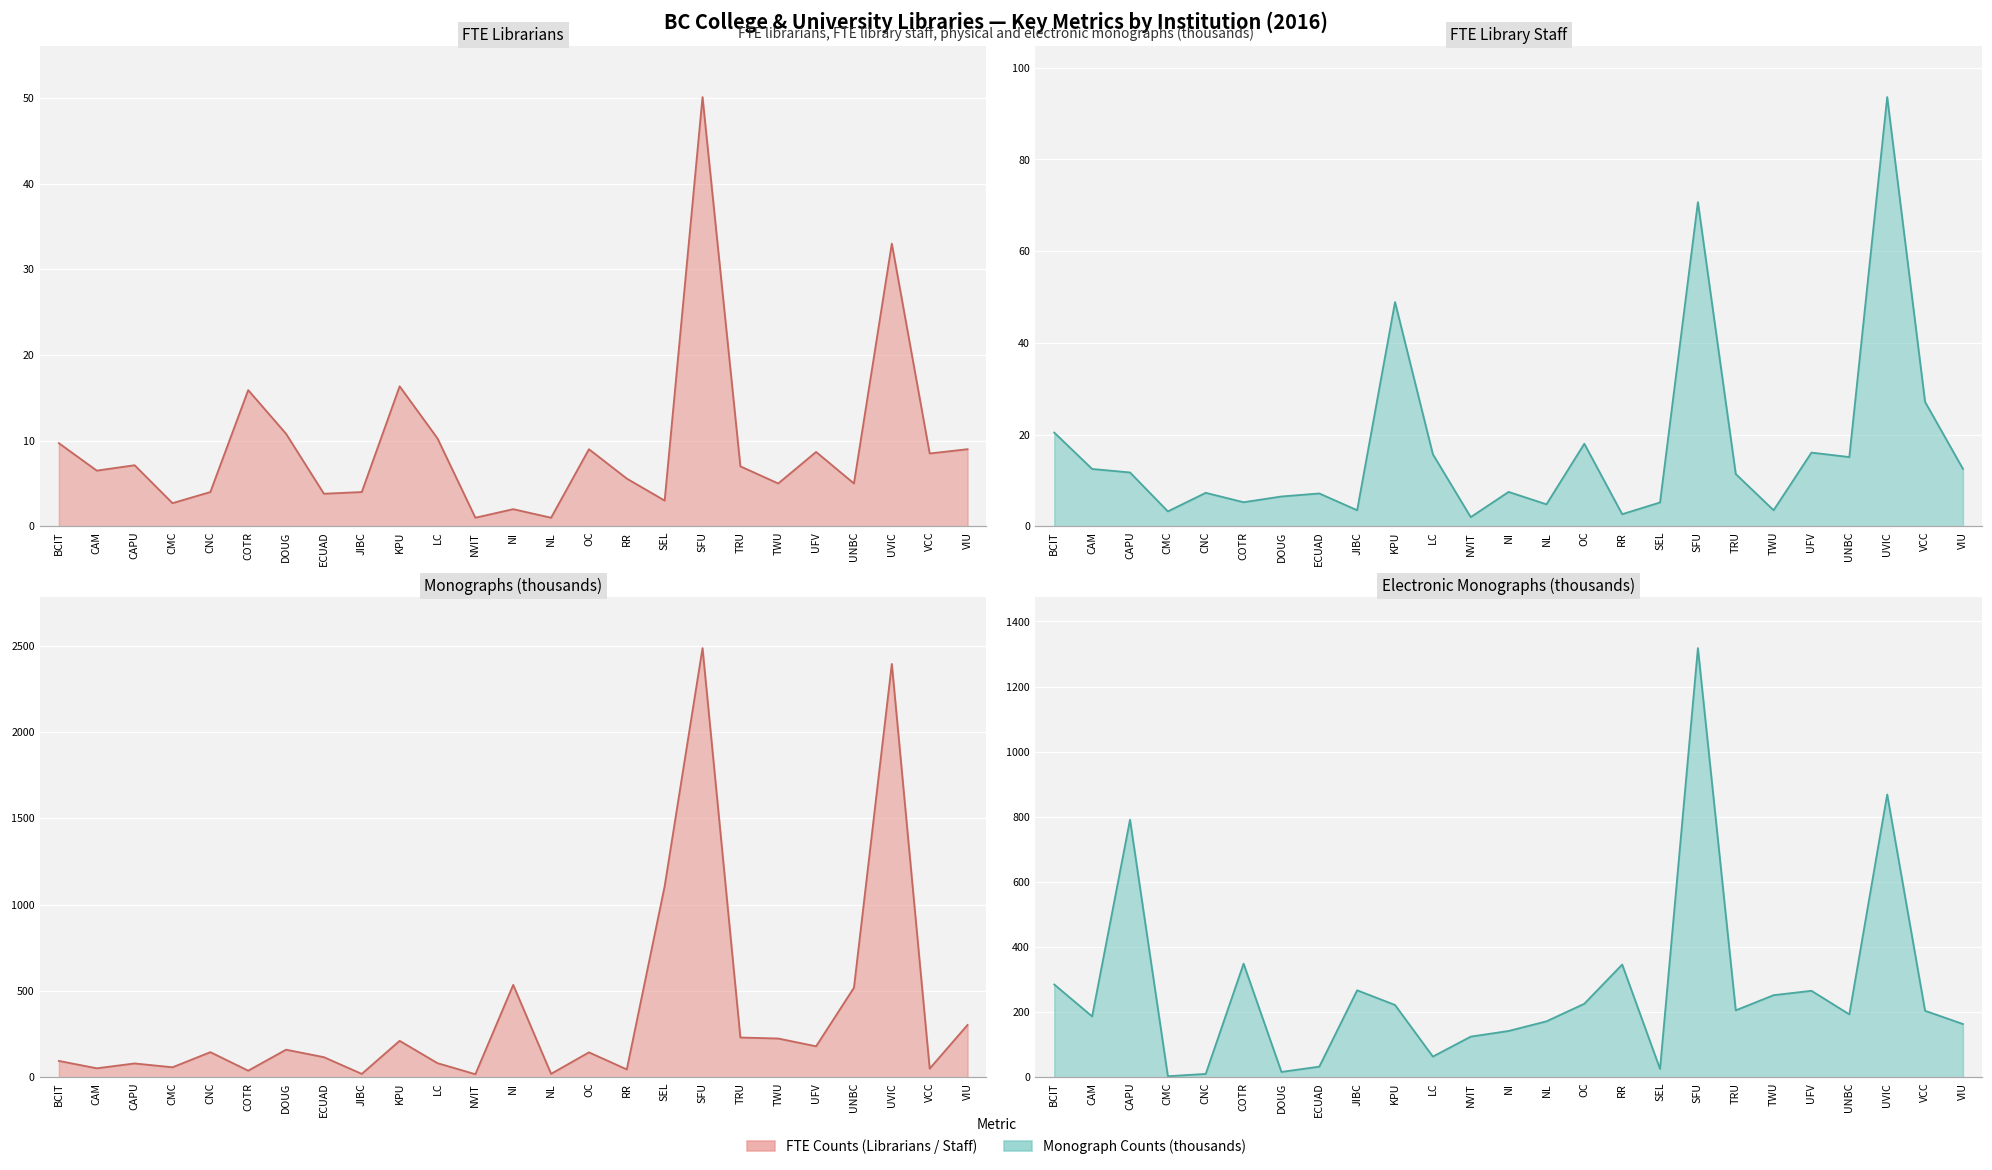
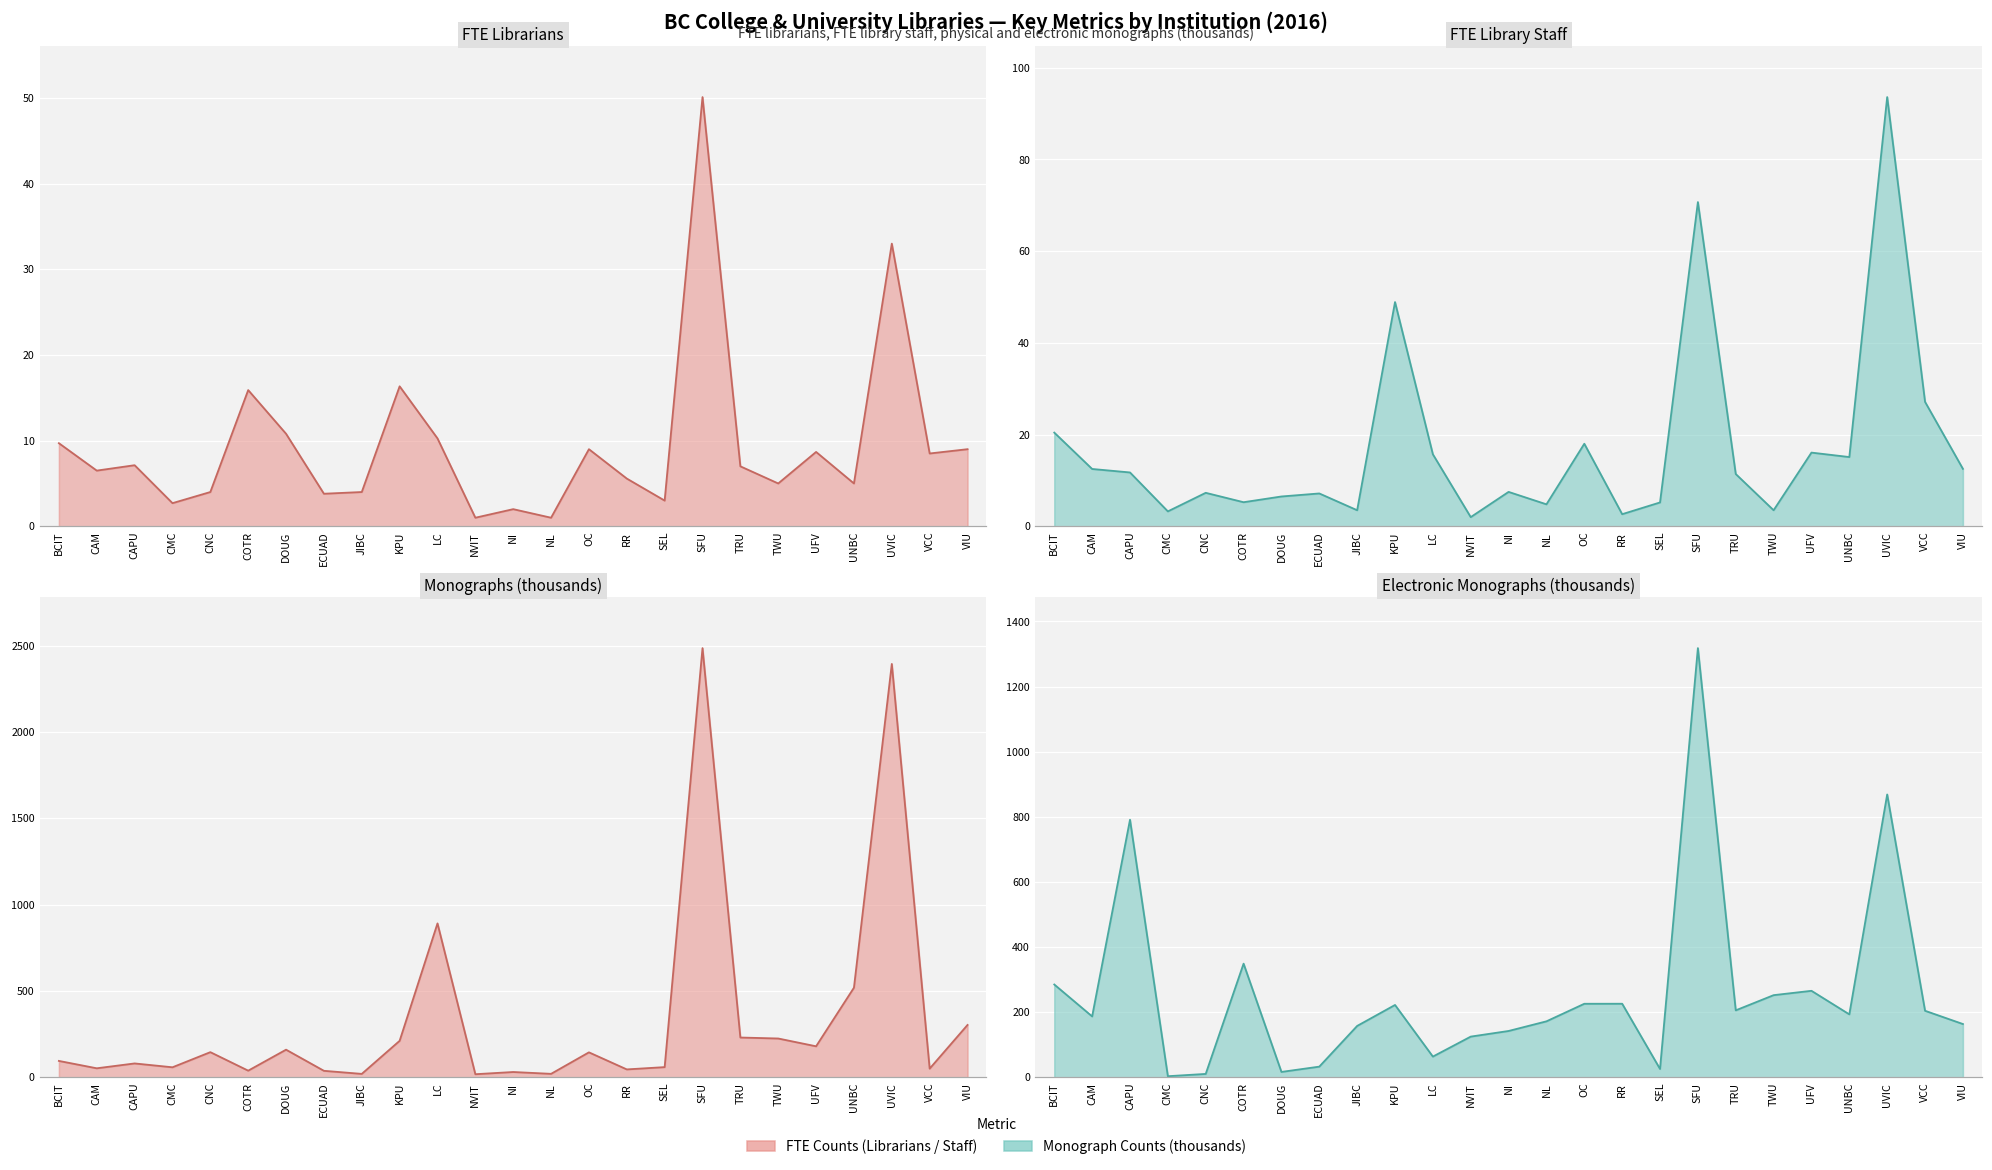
  {
    "FTE Librarians": {
      "BCIT": 10,
      "CAM": 7,
      "CAPU": 7,
      "CMC": 3,
      "CNC": 4,
      "COTR": 16,
      "DOUG": 11,
      "ECUAD": 4,
      "JIBC": 4,
      "KPU": 16,
      "LC": 10,
      "NVIT": 1,
      "NI": 2,
      "NL": 1,
      "OC": 9,
      "RR": 6,
      "SEL": 3,
      "SFU": 50,
      "TRU": 7,
      "TWU": 5,
      "UFV": 9,
      "UNBC": 5,
      "UVIC": 33,
      "VCC": 9,
      "VIU": 9
    },
    "FTE Library Staff": {
      "BCIT": 20,
      "CAM": 13,
      "CAPU": 12,
      "CMC": 3,
      "CNC": 7,
      "COTR": 5,
      "DOUG": 7,
      "ECUAD": 7,
      "JIBC": 4,
      "KPU": 49,
      "LC": 16,
      "NVIT": 2,
      "NI": 8,
      "NL": 5,
      "OC": 18,
      "RR": 3,
      "SEL": 5,
      "SFU": 71,
      "TRU": 11,
      "TWU": 4,
      "UFV": 16,
      "UNBC": 15,
      "UVIC": 94,
      "VCC": 27,
      "VIU": 13
    },
    "Monographs (thousands)": {
      "BCIT": 90,
      "CAM": 50,
      "CAPU": 80,
      "CMC": 60,
      "CNC": 150,
      "COTR": 40,
      "DOUG": 160,
-     "ECUAD": 120,
+     "ECUAD": 40,
      "JIBC": 20,
      "KPU": 210,
-     "LC": 80,
+     "LC": 890,
      "NVIT": 20,
-     "NI": 540,
+     "NI": 30,
      "NL": 20,
      "OC": 140,
      "RR": 50,
-     "SEL": 1110,
+     "SEL": 60,
      "SFU": 2490,
      "TRU": 230,
      "TWU": 220,
      "UFV": 180,
      "UNBC": 520,
      "UVIC": 2390,
      "VCC": 50,
      "VIU": 300
    },
    "Electronic Monographs (thousands)": {
      "BCIT": 290,
      "CAM": 190,
      "CAPU": 790,
      "CMC": 0,
      "CNC": 10,
      "COTR": 350,
      "DOUG": 20,
      "ECUAD": 30,
-     "JIBC": 270,
+     "JIBC": 160,
      "KPU": 220,
      "LC": 60,
      "NVIT": 130,
      "NI": 140,
      "NL": 170,
      "OC": 230,
-     "RR": 350,
+     "RR": 230,
      "SEL": 30,
      "SFU": 1320,
      "TRU": 210,
      "TWU": 250,
      "UFV": 270,
      "UNBC": 190,
      "UVIC": 870,
      "VCC": 200,
      "VIU": 160
    }
  }
